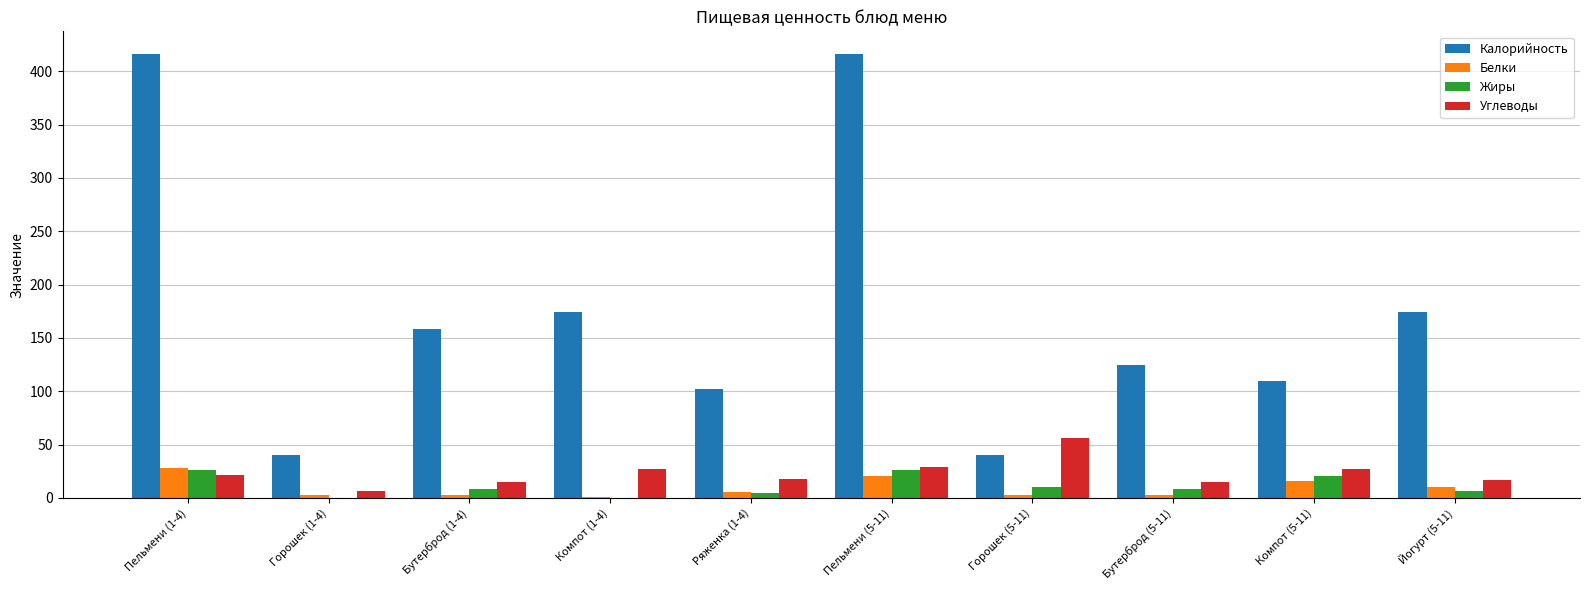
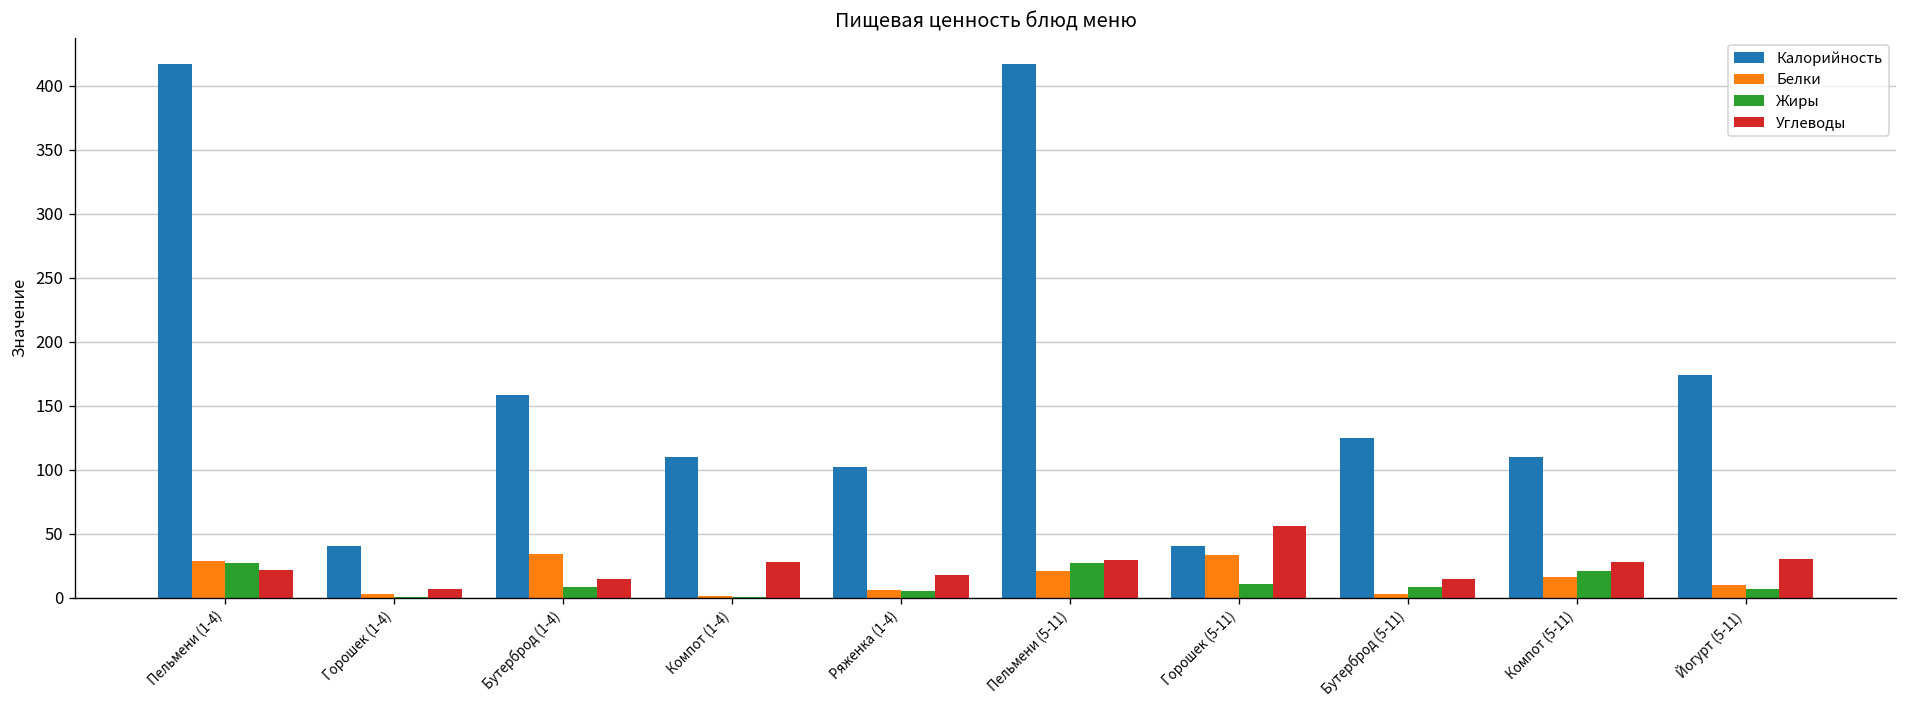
  {
    "Калорийность": {
      "Пельмени (1-4)": 417,
      "Горошек (1-4)": 40,
      "Бутерброд (1-4)": 158,
-     "Компот (1-4)": 175,
+     "Компот (1-4)": 110,
      "Ряженка (1-4)": 102,
      "Пельмени (5-11)": 417,
      "Горошек (5-11)": 40,
      "Бутерброд (5-11)": 124,
      "Компот (5-11)": 110,
      "Йогурт (5-11)": 174
    },
    "Белки": {
      "Пельмени (1-4)": 28,
      "Горошек (1-4)": 3,
-     "Бутерброд (1-4)": 2,
+     "Бутерброд (1-4)": 34,
      "Ряженка (1-4)": 6,
      "Пельмени (5-11)": 20,
-     "Горошек (5-11)": 3,
+     "Горошек (5-11)": 34,
      "Бутерброд (5-11)": 2,
      "Компот (5-11)": 16,
      "Йогурт (5-11)": 10
    },
    "Жиры": {
      "Пельмени (1-4)": 27,
      "Бутерброд (1-4)": 9,
      "Ряженка (1-4)": 5,
      "Пельмени (5-11)": 27,
      "Горошек (5-11)": 11,
      "Бутерброд (5-11)": 9,
      "Компот (5-11)": 20,
      "Йогурт (5-11)": 6
    },
    "Углеводы": {
      "Пельмени (1-4)": 21,
      "Горошек (1-4)": 7,
      "Бутерброд (1-4)": 15,
      "Компот (1-4)": 28,
      "Ряженка (1-4)": 18,
      "Пельмени (5-11)": 29,
      "Горошек (5-11)": 56,
      "Бутерброд (5-11)": 15,
      "Компот (5-11)": 28,
-     "Йогурт (5-11)": 17
+     "Йогурт (5-11)": 31
    }
  }
